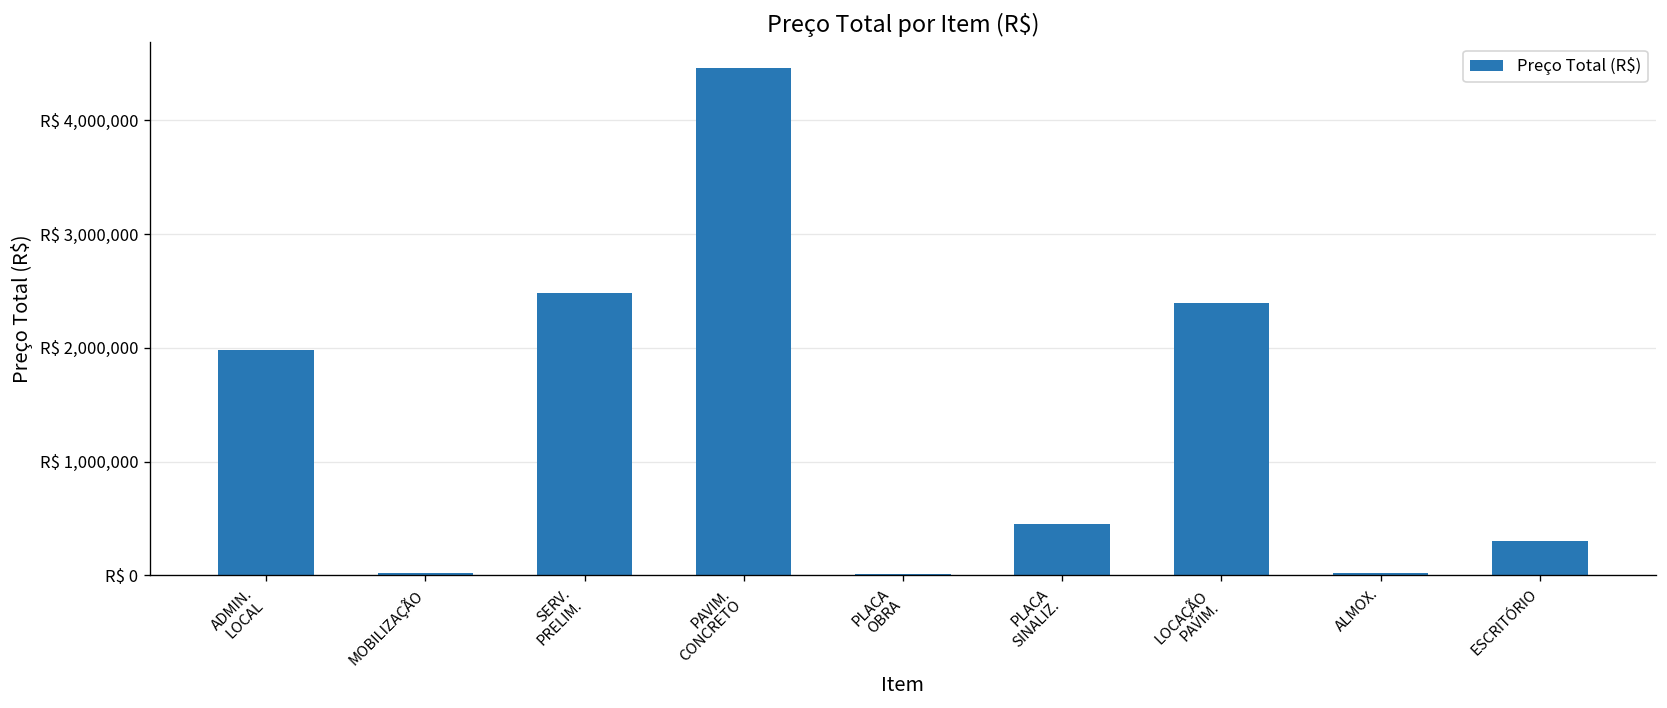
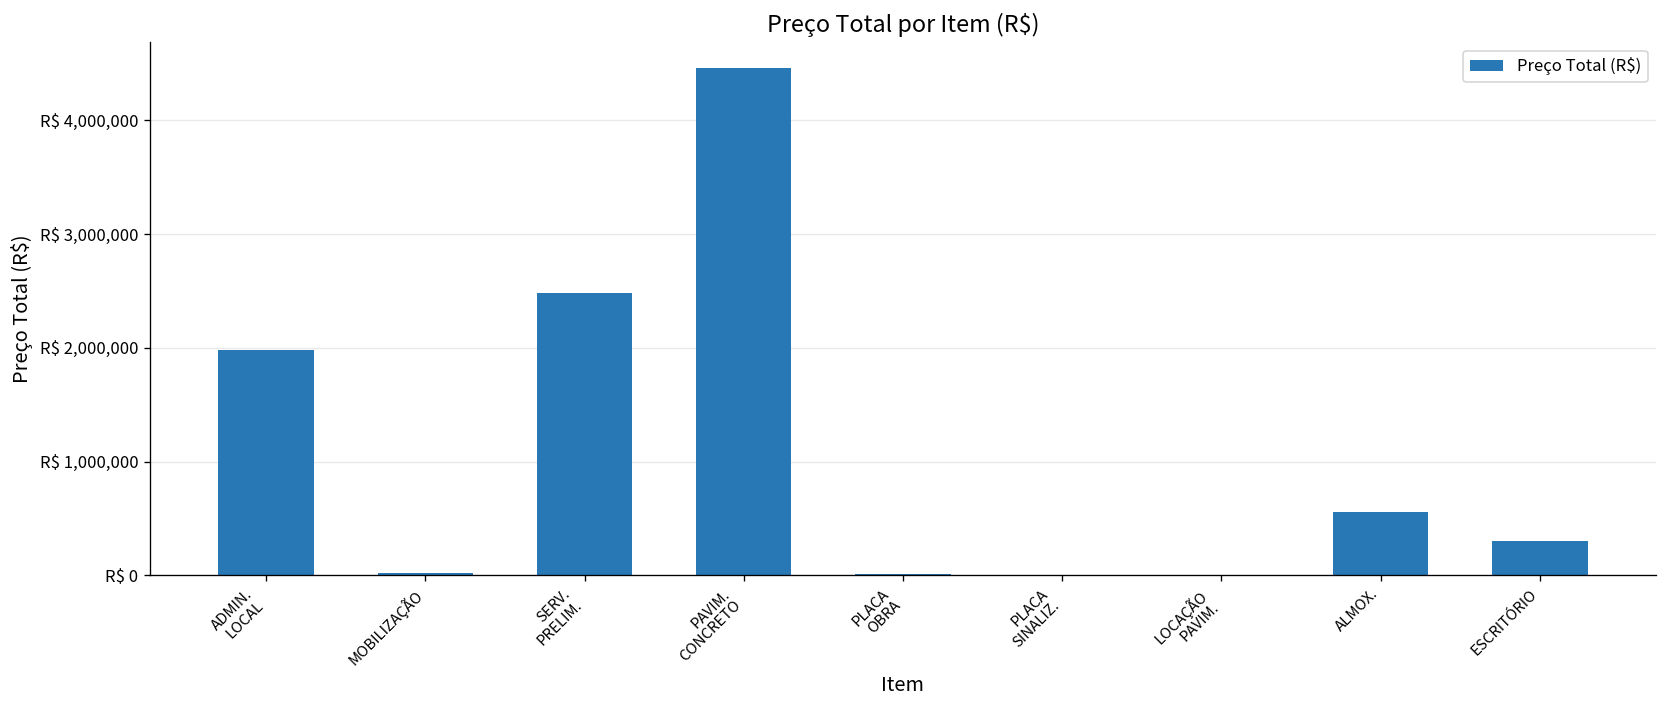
  {
    "ADMIN. LOCAL": "R$ 2,000,000",
    "SERV. PRELIM.": "R$ 2,500,000",
    "PAVIM. CONCRETO": "R$ 4,500,000",
-   "PLACA SINALIZ.": "R$ 500,000",
-   "LOCAÇÃO PAVIM.": "R$ 2,400,000",
-   "ALMOX.": "R$ 0",
+   "PLACA SINALIZ.": "R$ 0",
+   "LOCAÇÃO PAVIM.": "R$ 0",
+   "ALMOX.": "R$ 600,000",
    "ESCRITÓRIO": "R$ 300,000"
  }
